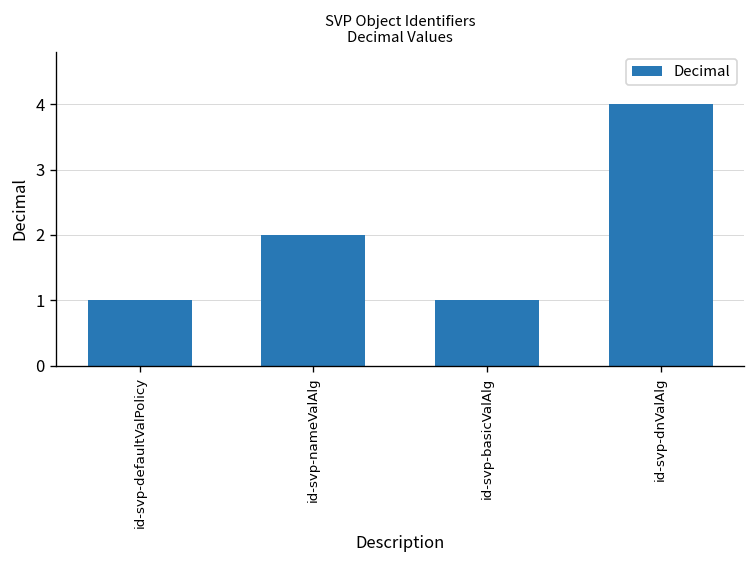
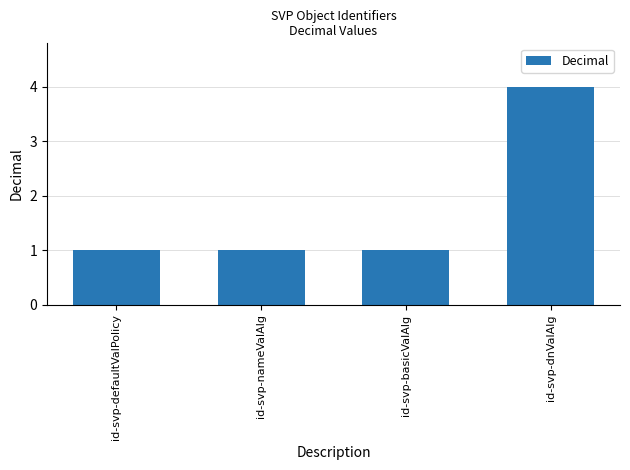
  {
    "id-svp-defaultValPolicy": 1,
-   "id-svp-nameValAlg": 2,
+   "id-svp-nameValAlg": 1,
    "id-svp-basicValAlg": 1,
    "id-svp-dnValAlg": 4
  }
